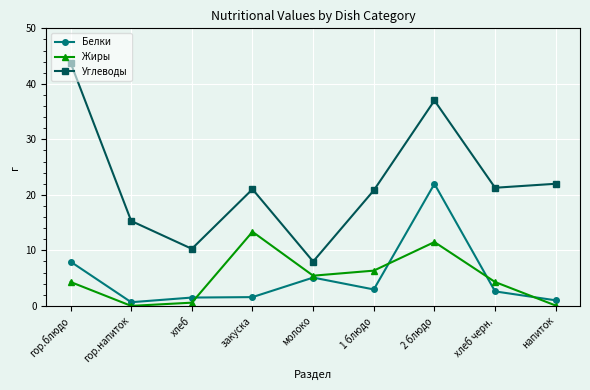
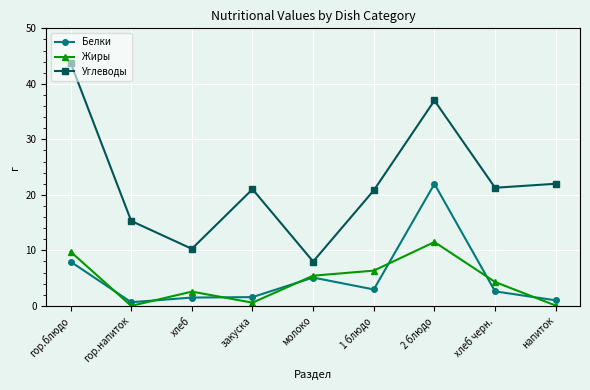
  {
    "Жиры": {
-     "гор.блюдо": 4,
+     "гор.блюдо": 10,
      "гор.напиток": 0,
-     "хлеб": 1,
-     "закуска": 13,
+     "хлеб": 3,
+     "закуска": 1,
      "1 блюдо": 6,
      "2 блюдо": 12,
      "хлеб черн.": 4,
      "напиток": 0
    }
  }
